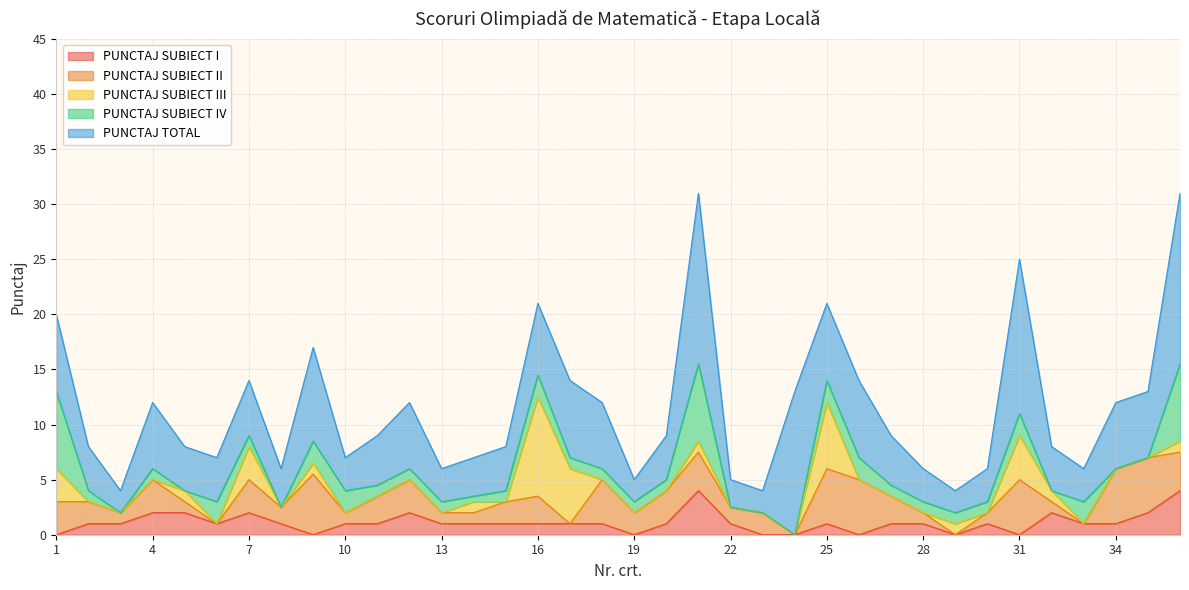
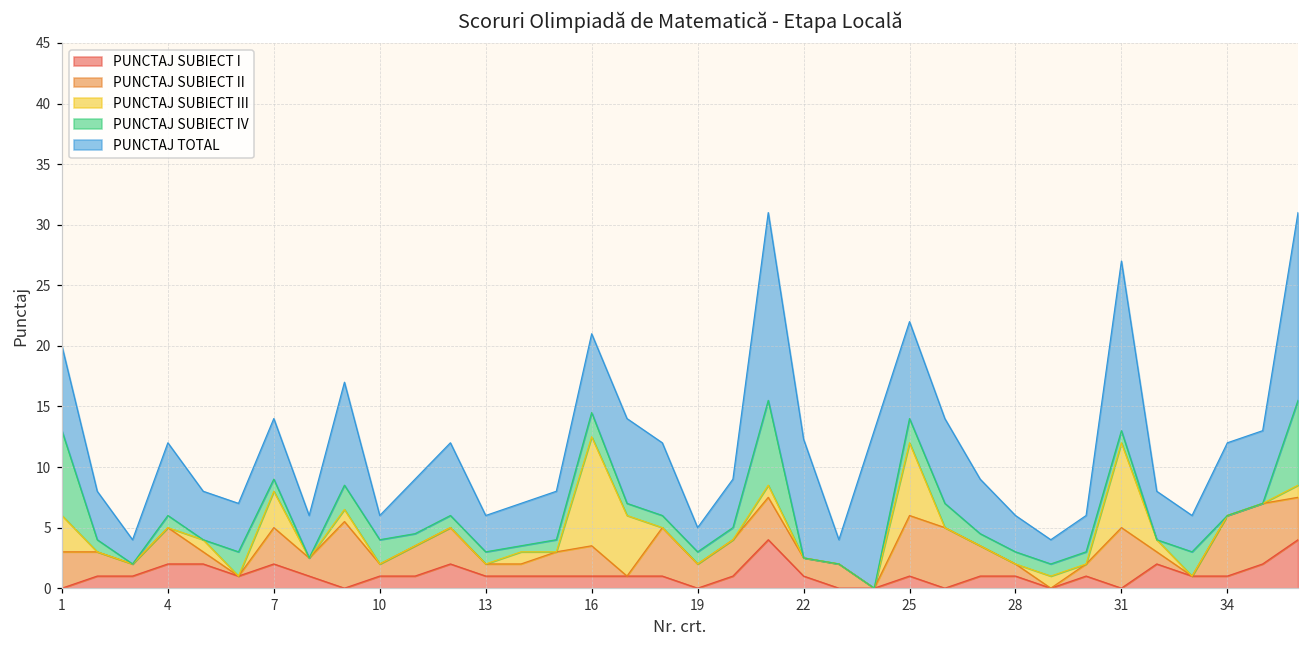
  {
    "PUNCTAJ SUBIECT III": {
      "1": 3,
      "7": 3,
      "16": 9,
      "25": 6,
-     "31": 4
+     "31": 7
    },
    "PUNCTAJ SUBIECT IV": {
      "1": 7,
      "4": 1,
      "7": 1,
      "10": 2,
      "13": 1,
      "16": 2,
      "19": 1,
      "25": 2,
      "28": 1,
-     "31": 2
+     "31": 1
    },
    "PUNCTAJ TOTAL": {
      "1": 7.0,
      "4": 6.0,
      "7": 5.0,
-     "10": 3,
+     "10": 2,
      "13": 3.0,
      "16": 6.5,
      "19": 2.0,
-     "22": 2.5,
-     "25": 7,
+     "22": 9.8,
+     "25": 8,
      "28": 3.0,
      "31": 14.0,
      "34": 6.0
    }
  }
